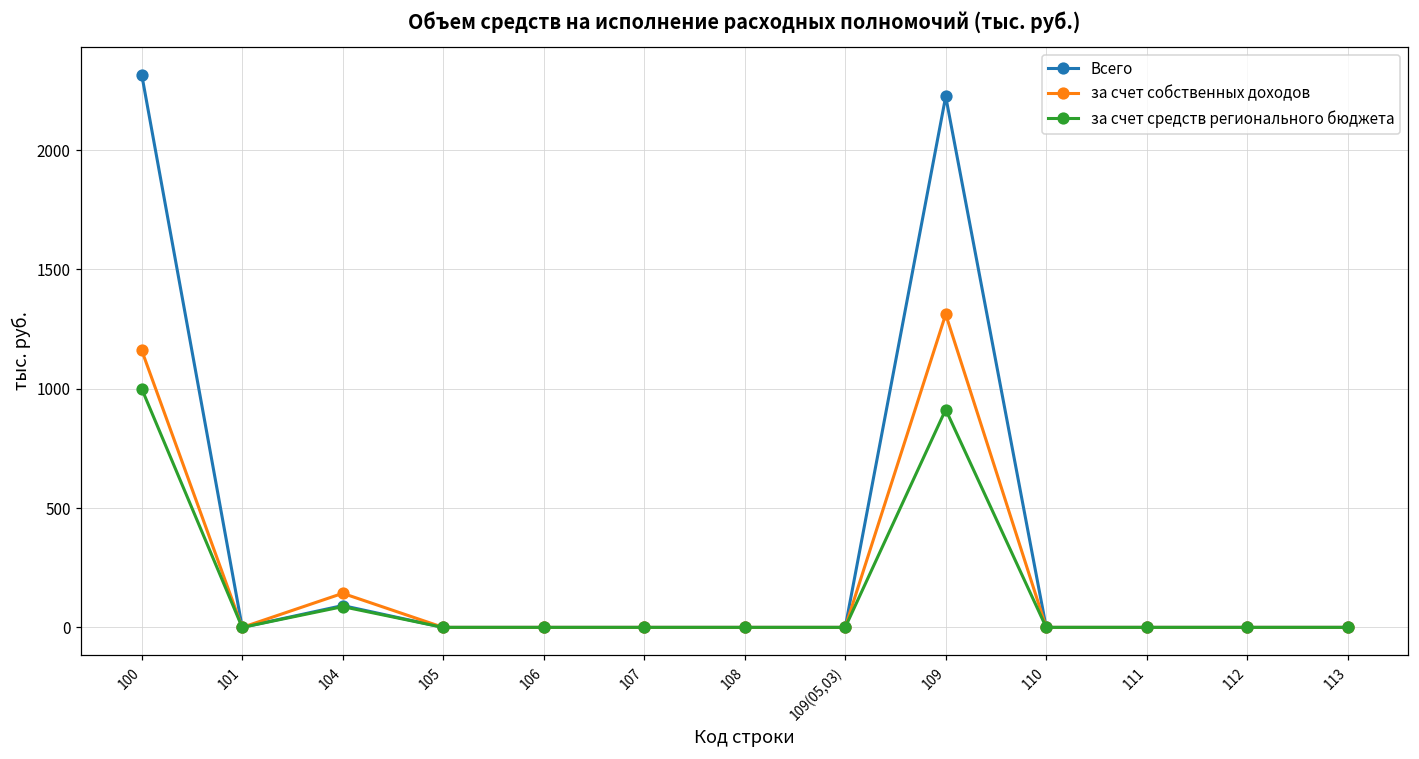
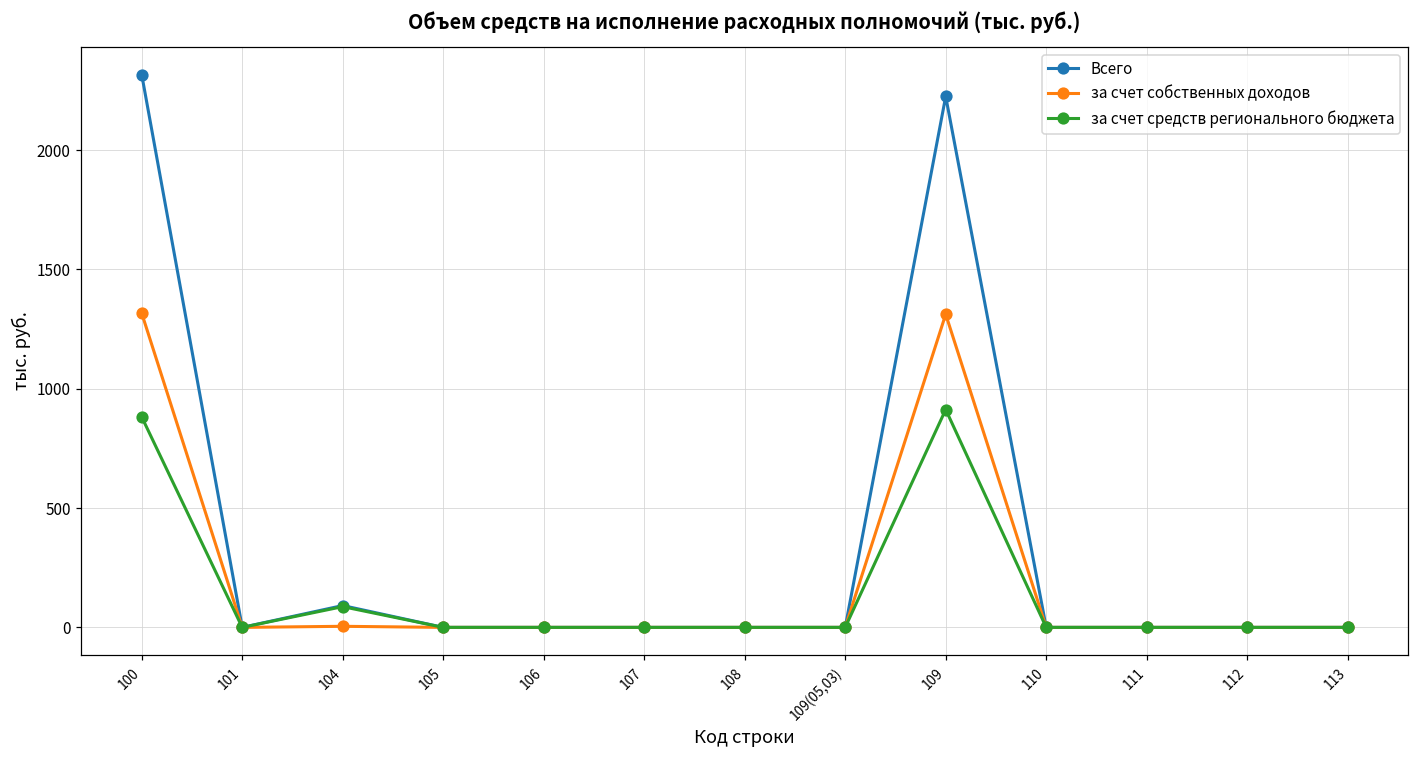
  {
    "Всего": {
      "100": 2320,
      "109": 2230
    },
    "за счет собственных доходов": {
-     "100": 1160,
-     "104": 140,
+     "100": 1320,
+     "104": 0,
      "109": 1310
    },
    "за счет средств регионального бюджета": {
-     "100": 1000,
+     "100": 880,
      "109": 910
    }
  }
